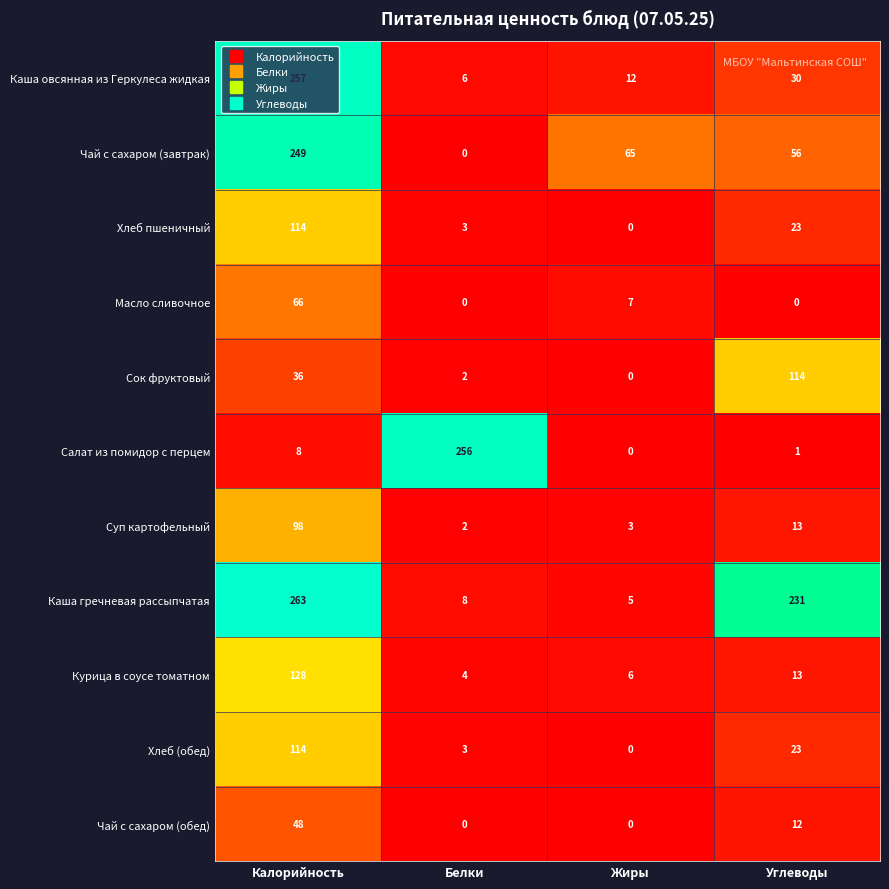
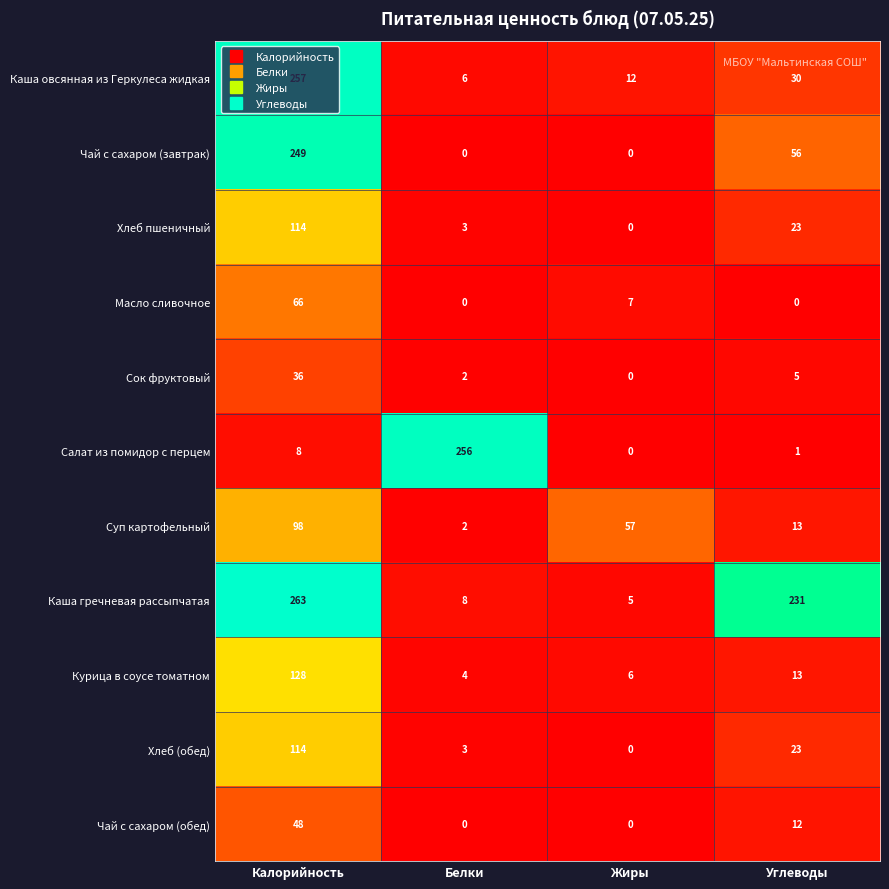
  {
    "Каша овсянная из Геркулеса жидкая": {
      "Белки": 6,
      "Жиры": 12
    },
    "Чай с сахаром (завтрак)": {
      "Калорийность": 249,
      "Белки": 0,
-     "Жиры": 65,
+     "Жиры": 0,
      "Углеводы": 56
    },
    "Хлеб пшеничный": {
      "Калорийность": 114,
      "Белки": 3,
      "Жиры": 0,
      "Углеводы": 23
    },
    "Масло сливочное": {
      "Калорийность": 66,
      "Белки": 0,
      "Жиры": 7,
      "Углеводы": 0
    },
    "Сок фруктовый": {
      "Калорийность": 36,
      "Белки": 2,
      "Жиры": 0,
-     "Углеводы": 114
+     "Углеводы": 5
    },
    "Салат из помидор с перцем": {
      "Калорийность": 8,
      "Белки": 256,
      "Жиры": 0,
      "Углеводы": 1
    },
    "Суп картофельный": {
      "Калорийность": 98,
      "Белки": 2,
-     "Жиры": 3,
+     "Жиры": 57,
      "Углеводы": 13
    },
    "Каша гречневая рассыпчатая": {
      "Калорийность": 263,
      "Белки": 8,
      "Жиры": 5,
      "Углеводы": 231
    },
    "Курица в соусе томатном": {
      "Калорийность": 128,
      "Белки": 4,
      "Жиры": 6,
      "Углеводы": 13
    },
    "Хлеб (обед)": {
      "Калорийность": 114,
      "Белки": 3,
      "Жиры": 0,
      "Углеводы": 23
    },
    "Чай с сахаром (обед)": {
      "Калорийность": 48,
      "Белки": 0,
      "Жиры": 0,
      "Углеводы": 12
    }
  }
